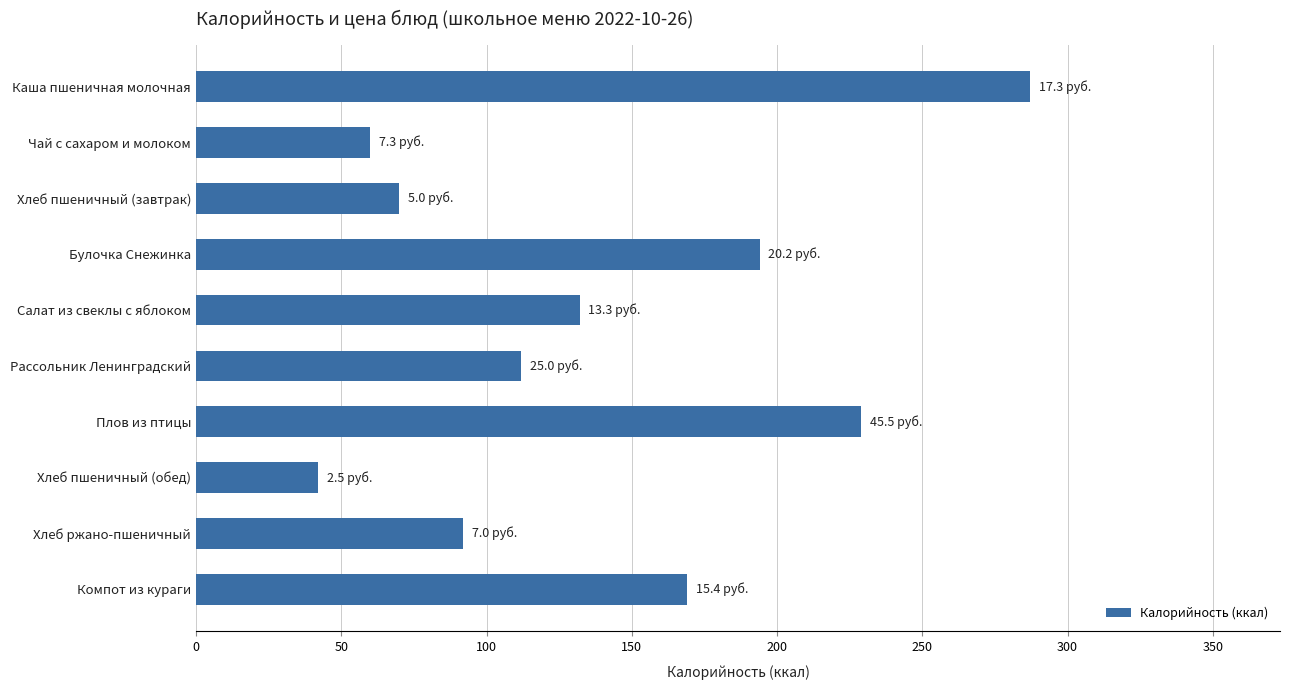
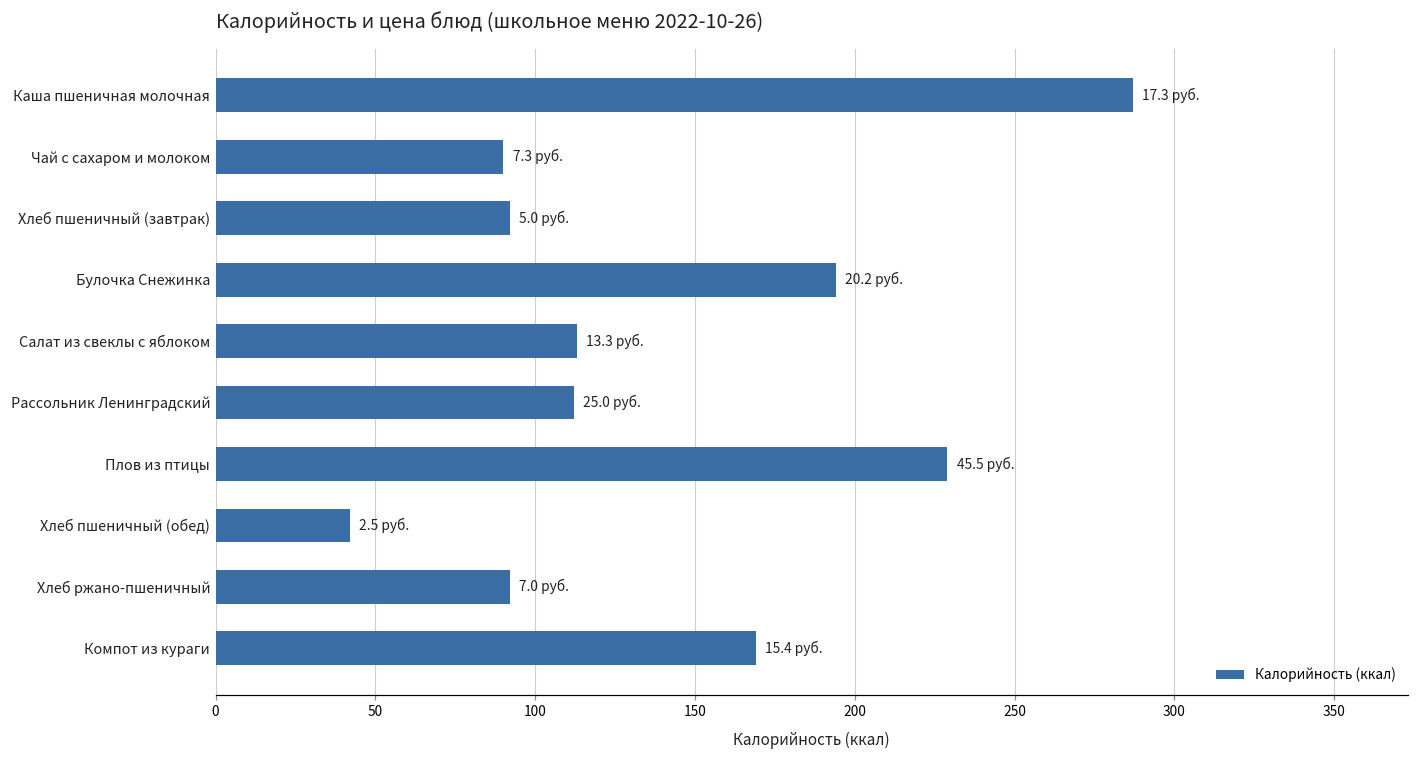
  {
-   "Чай с сахаром и молоком": 60,
-   "Хлеб пшеничный (завтрак)": 70,
-   "Салат из свеклы с яблоком": 132
+   "Чай с сахаром и молоком": 90,
+   "Хлеб пшеничный (завтрак)": 92,
+   "Салат из свеклы с яблоком": 113
  }
